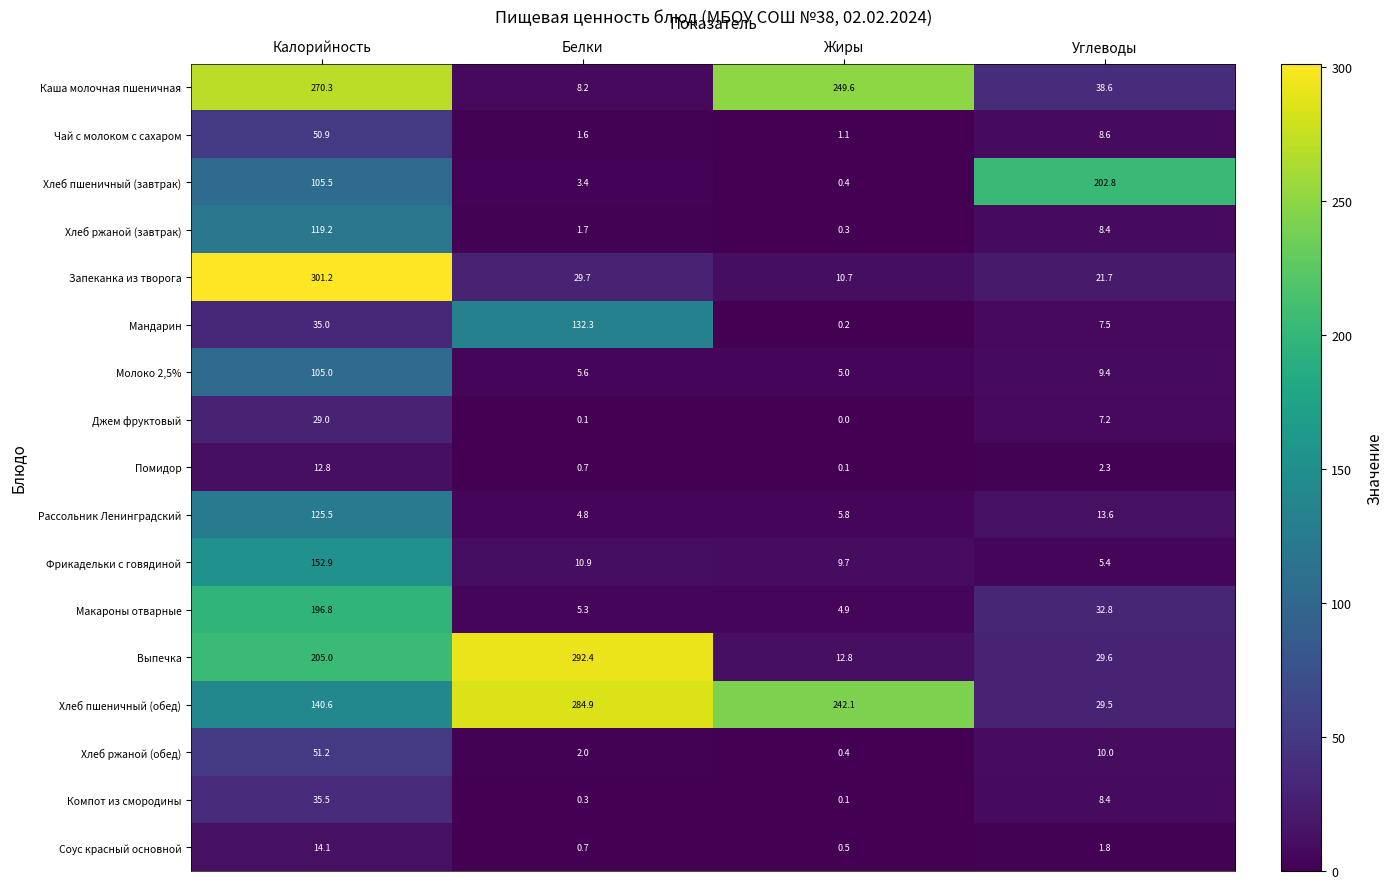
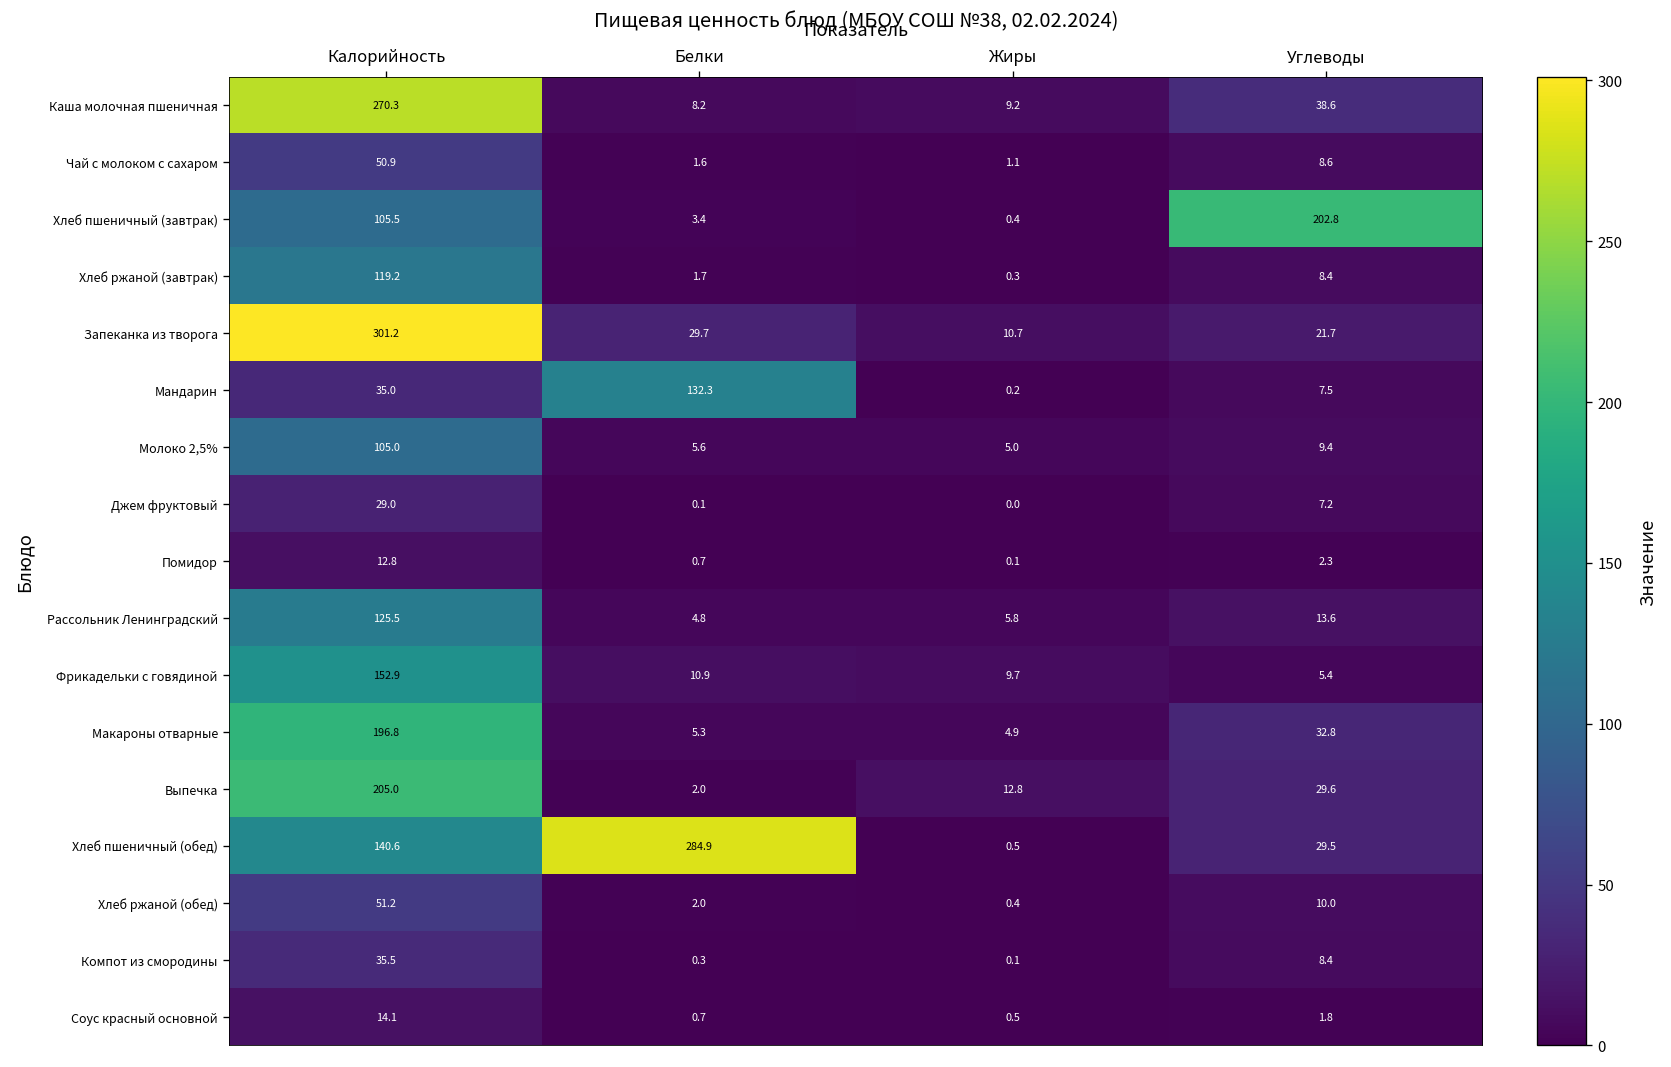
  {
    "Каша молочная пшеничная": {
      "Калорийность": 270.3,
      "Белки": 8.2,
-     "Жиры": 249.6,
+     "Жиры": 9.2,
      "Углеводы": 38.6
    },
    "Чай с молоком с сахаром": {
      "Калорийность": 50.9,
      "Белки": 1.6,
      "Жиры": 1.1,
      "Углеводы": 8.6
    },
    "Хлеб пшеничный (завтрак)": {
      "Калорийность": 105.5,
      "Белки": 3.4,
      "Жиры": 0.4,
      "Углеводы": 202.8
    },
    "Хлеб ржаной (завтрак)": {
      "Калорийность": 119.2,
      "Белки": 1.7,
      "Жиры": 0.3,
      "Углеводы": 8.4
    },
    "Запеканка из творога": {
      "Калорийность": 301.2,
      "Белки": 29.7,
      "Жиры": 10.7,
      "Углеводы": 21.7
    },
    "Мандарин": {
      "Калорийность": 35.0,
      "Белки": 132.3,
      "Жиры": 0.2,
      "Углеводы": 7.5
    },
    "Молоко 2,5%": {
      "Калорийность": 105.0,
      "Белки": 5.6,
      "Жиры": 5.0,
      "Углеводы": 9.4
    },
    "Джем фруктовый": {
      "Калорийность": 29.0,
      "Белки": 0.1,
      "Жиры": 0.0,
      "Углеводы": 7.2
    },
    "Помидор": {
      "Калорийность": 12.8,
      "Белки": 0.7,
      "Жиры": 0.1,
      "Углеводы": 2.3
    },
    "Рассольник Ленинградский": {
      "Калорийность": 125.5,
      "Белки": 4.8,
      "Жиры": 5.8,
      "Углеводы": 13.6
    },
    "Фрикадельки с говядиной": {
      "Калорийность": 152.9,
      "Белки": 10.9,
      "Жиры": 9.7,
      "Углеводы": 5.4
    },
    "Макароны отварные": {
      "Калорийность": 196.8,
      "Белки": 5.3,
      "Жиры": 4.9,
      "Углеводы": 32.8
    },
    "Выпечка": {
      "Калорийность": 205.0,
-     "Белки": 292.4,
+     "Белки": 2.0,
      "Жиры": 12.8,
      "Углеводы": 29.6
    },
    "Хлеб пшеничный (обед)": {
      "Калорийность": 140.6,
      "Белки": 284.9,
-     "Жиры": 242.1,
+     "Жиры": 0.5,
      "Углеводы": 29.5
    },
    "Хлеб ржаной (обед)": {
      "Калорийность": 51.2,
      "Белки": 2.0,
      "Жиры": 0.4,
      "Углеводы": 10.0
    },
    "Компот из смородины": {
      "Калорийность": 35.5,
      "Белки": 0.3,
      "Жиры": 0.1,
      "Углеводы": 8.4
    },
    "Соус красный основной": {
      "Калорийность": 14.1,
      "Белки": 0.7,
      "Жиры": 0.5,
      "Углеводы": 1.8
    }
  }
